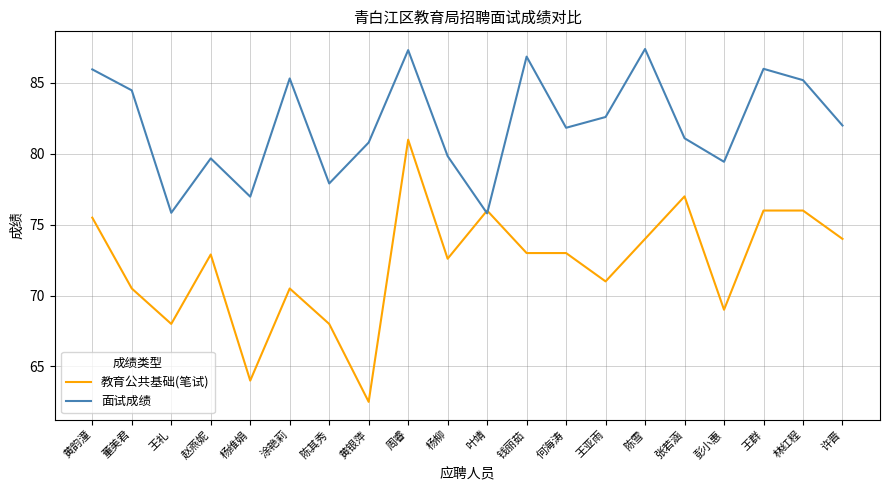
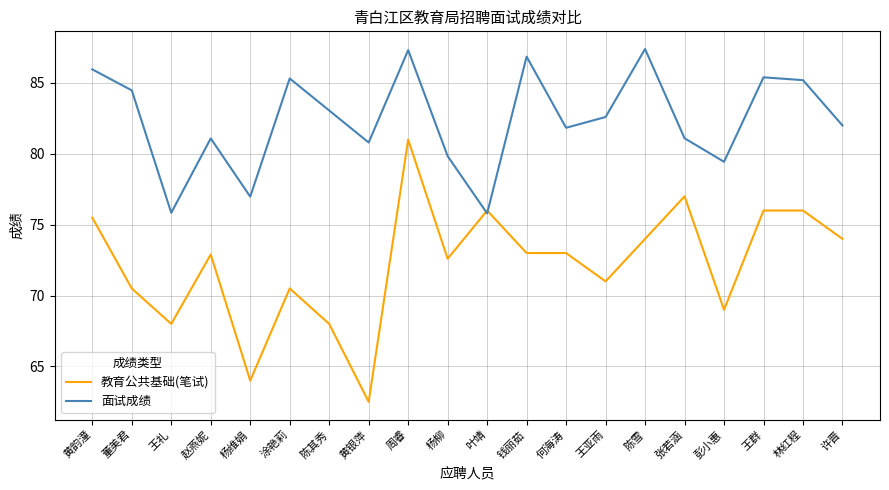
  {
    "教育公共基础(笔试)": {
      "黄韵潼": 75.5,
      "董美君": 70.5,
      "王礼": 68.0,
      "赵燕妮": 72.9,
      "杨维娟": 64.0,
      "涂艳莉": 70.5,
      "陈其秀": 68.0,
      "黄银萍": 62.5,
      "周睿": 81.0,
      "杨柳": 72.6,
      "叶靖": 76.0,
      "钱丽茹": 73.0,
      "何海涛": 73.0,
      "王亚雨": 71.0,
      "陈雪": 74.0,
      "张若涵": 77.0,
      "彭小惠": 69.0,
      "王群": 76.0,
      "林红程": 76.0,
      "许晋": 74.0
    },
    "面试成绩": {
      "黄韵潼": 86.0,
      "董美君": 84.5,
      "王礼": 75.8,
-     "赵燕妮": 79.7,
+     "赵燕妮": 81.1,
      "杨维娟": 77.0,
      "涂艳莉": 85.3,
-     "陈其秀": 77.9,
+     "陈其秀": 83.1,
      "黄银萍": 80.8,
      "周睿": 87.3,
      "杨柳": 79.8,
      "叶靖": 75.8,
      "钱丽茹": 86.9,
      "何海涛": 81.8,
      "王亚雨": 82.6,
      "陈雪": 87.4,
      "张若涵": 81.1,
      "彭小惠": 79.4,
-     "王群": 86.0,
+     "王群": 85.4,
      "林红程": 85.2,
      "许晋": 82.0
    }
  }
